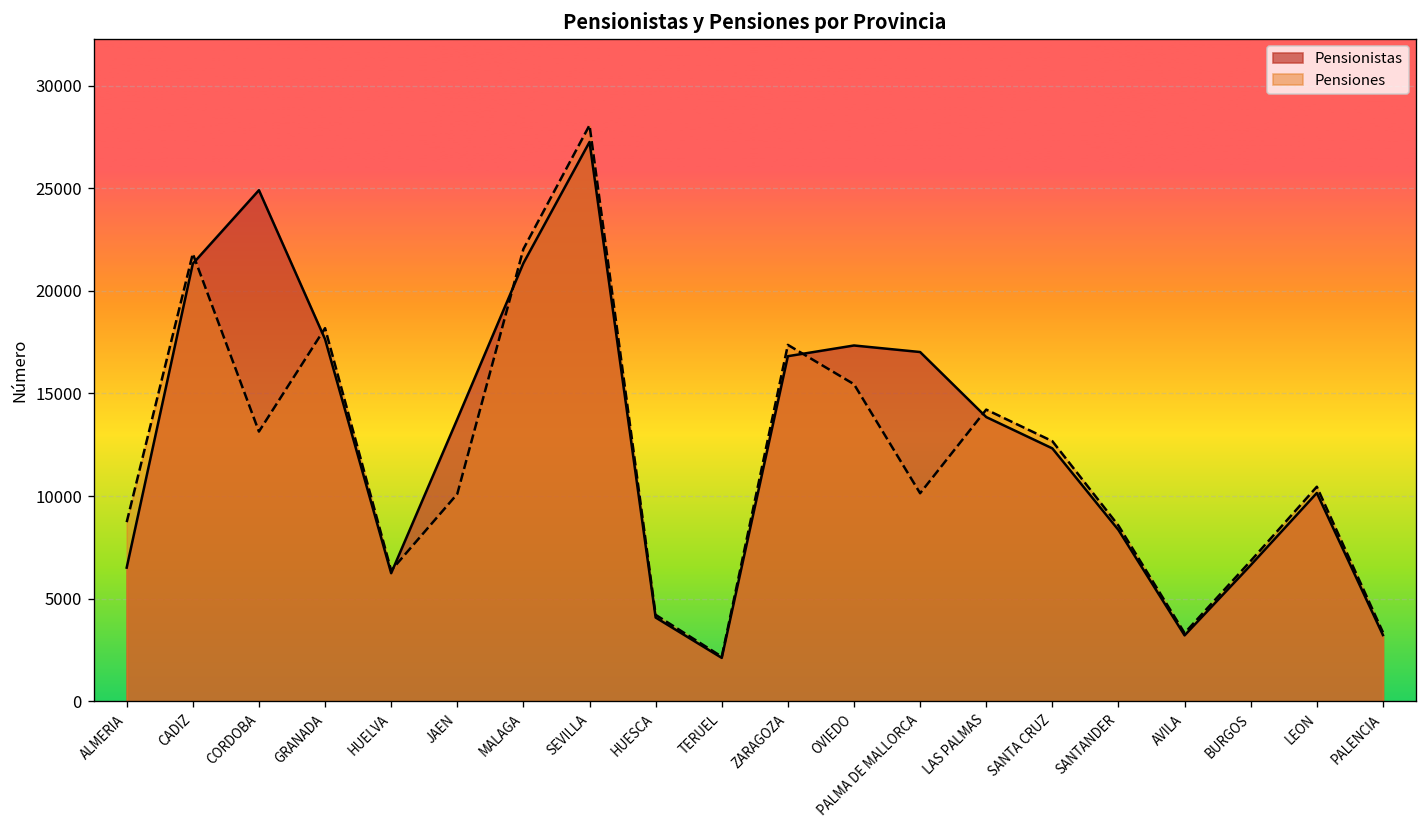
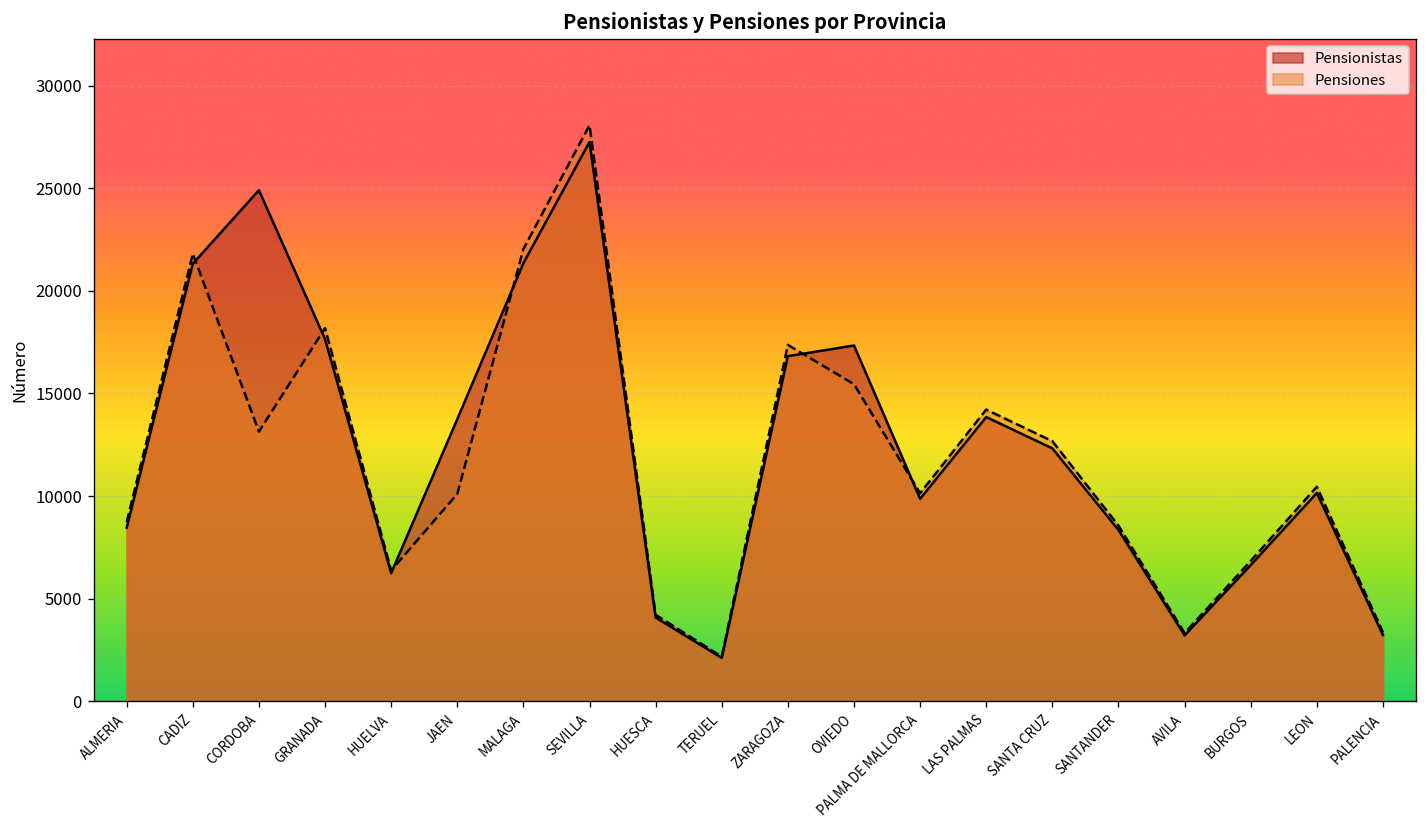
  {
    "Pensionistas": {
-     "ALMERIA": 6500,
+     "ALMERIA": 8500,
      "CADIZ": 21300,
      "CORDOBA": 24900,
      "GRANADA": 17600,
      "JAEN": 13700,
      "MALAGA": 21300,
      "SEVILLA": 27200,
      "ZARAGOZA": 16800,
      "OVIEDO": 17300,
-     "PALMA DE MALLORCA": 17000,
+     "PALMA DE MALLORCA": 9900,
      "LAS PALMAS": 13800,
      "SANTA CRUZ": 12300,
      "SANTANDER": 8300,
      "BURGOS": 6600,
      "LEON": 10200
    },
    "Pensiones": {
      "ALMERIA": 8700,
      "CADIZ": 21800,
      "CORDOBA": 13100,
      "GRANADA": 18200,
      "JAEN": 10100,
      "MALAGA": 22000,
      "SEVILLA": 28100,
      "ZARAGOZA": 17400,
      "OVIEDO": 15400,
      "PALMA DE MALLORCA": 10100,
      "LAS PALMAS": 14200,
      "SANTA CRUZ": 12700,
      "SANTANDER": 8600,
      "BURGOS": 6800,
      "LEON": 10500
    }
  }
